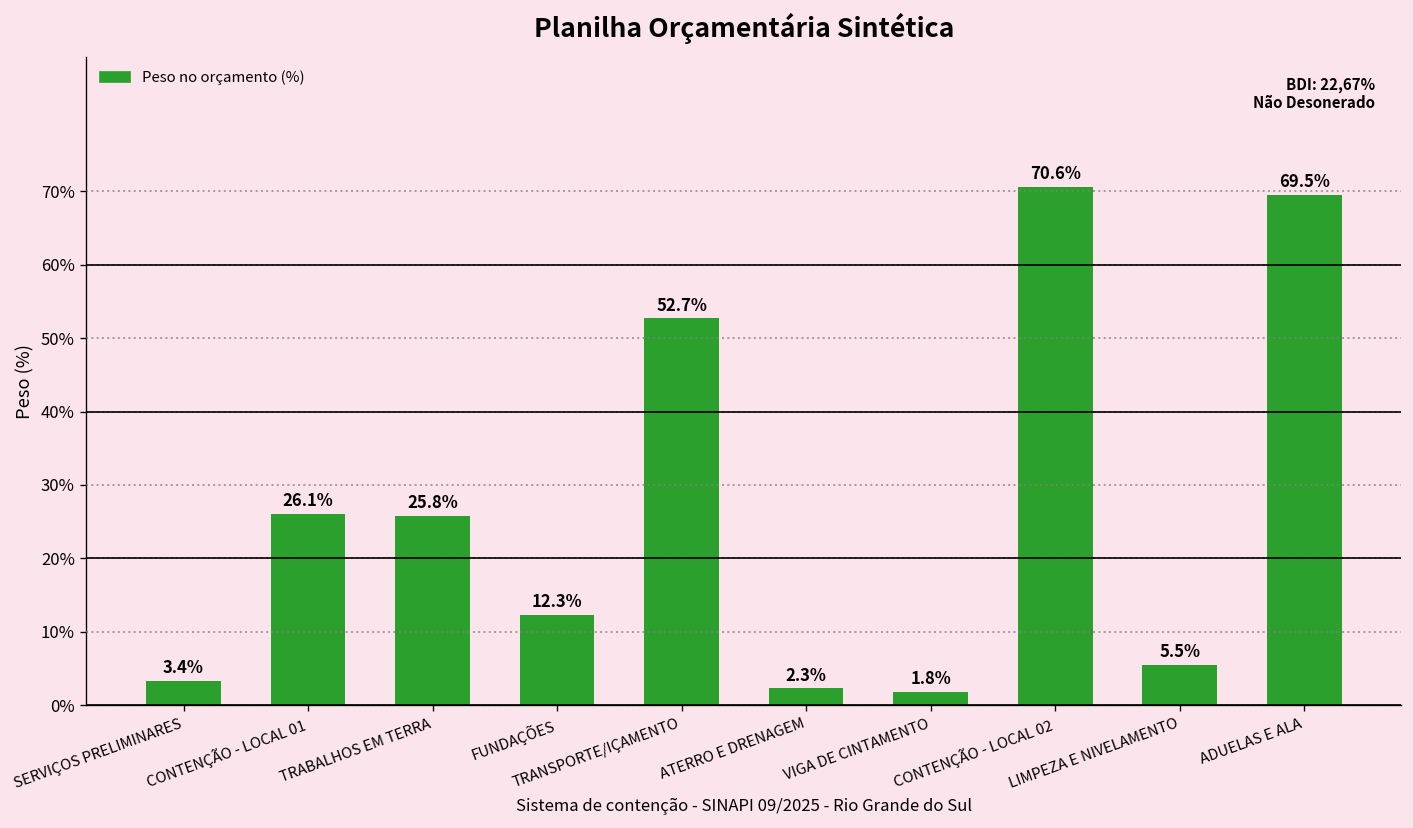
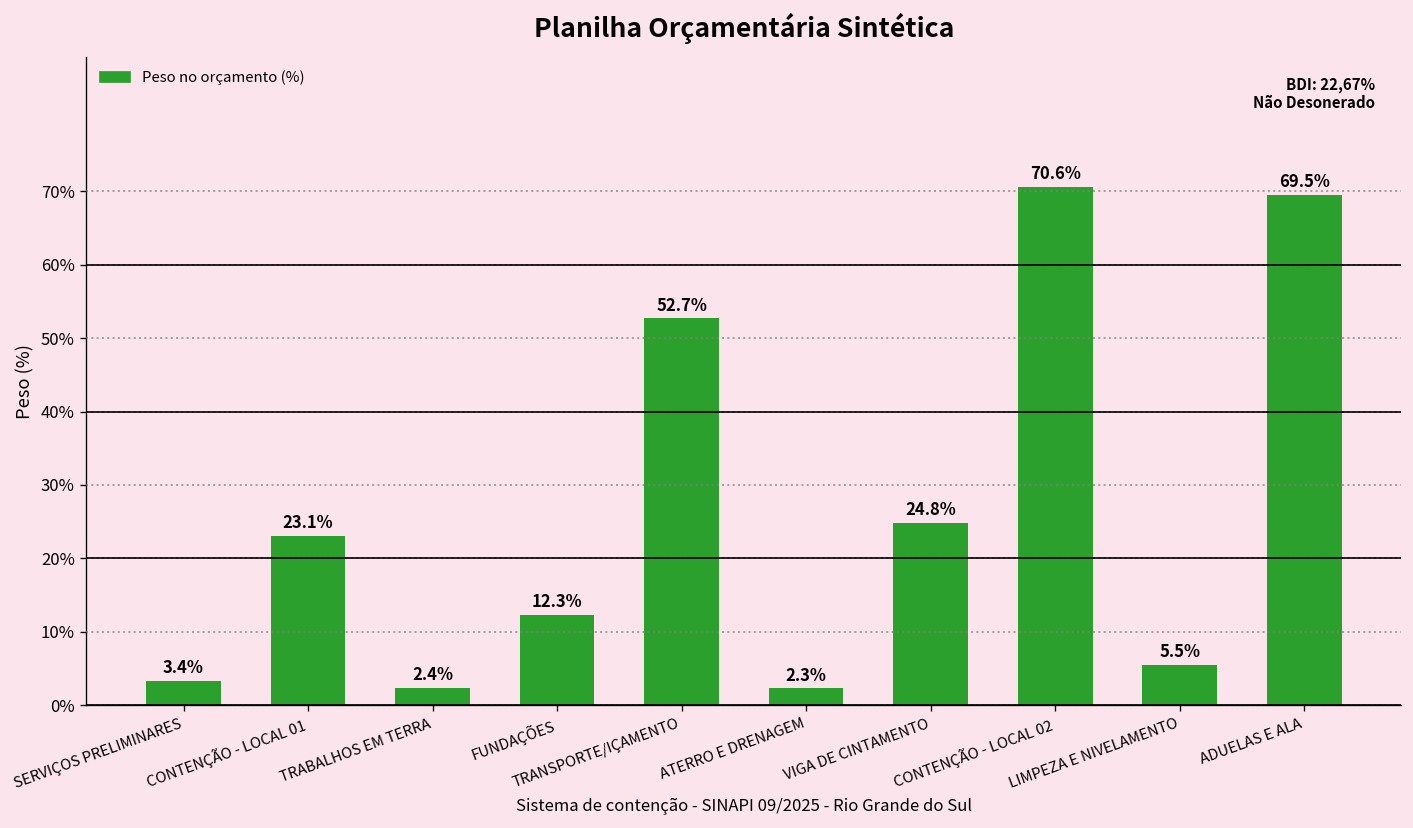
  {
    "SERVIÇOS PRELIMINARES": "3.4%",
-   "CONTENÇÃO - LOCAL 01": "26.1%",
-   "TRABALHOS EM TERRA": "25.8%",
+   "CONTENÇÃO - LOCAL 01": "23.1%",
+   "TRABALHOS EM TERRA": "2.4%",
    "FUNDAÇÕES": "12.3%",
    "TRANSPORTE/IÇAMENTO": "52.7%",
    "ATERRO E DRENAGEM": "2.3%",
-   "VIGA DE CINTAMENTO": "1.8%",
+   "VIGA DE CINTAMENTO": "24.8%",
    "CONTENÇÃO - LOCAL 02": "70.6%",
    "LIMPEZA E NIVELAMENTO": "5.5%",
    "ADUELAS E ALA": "69.5%"
  }
